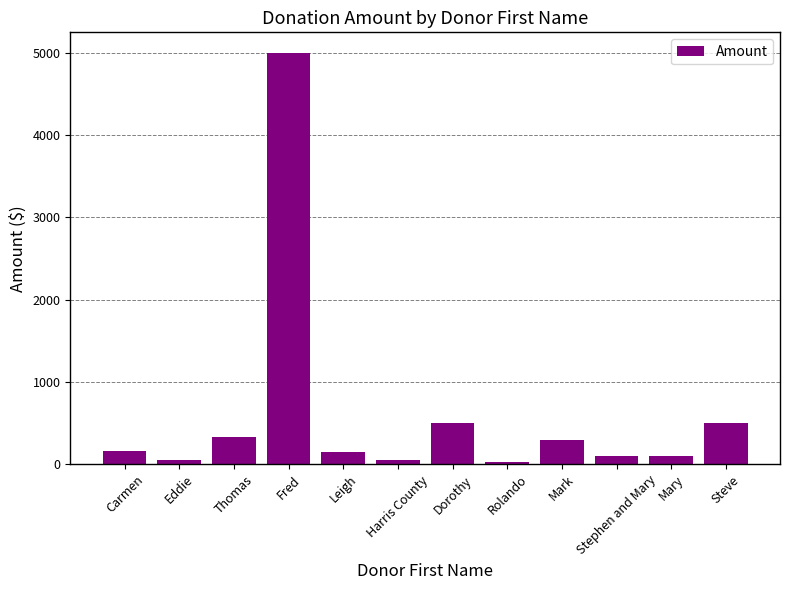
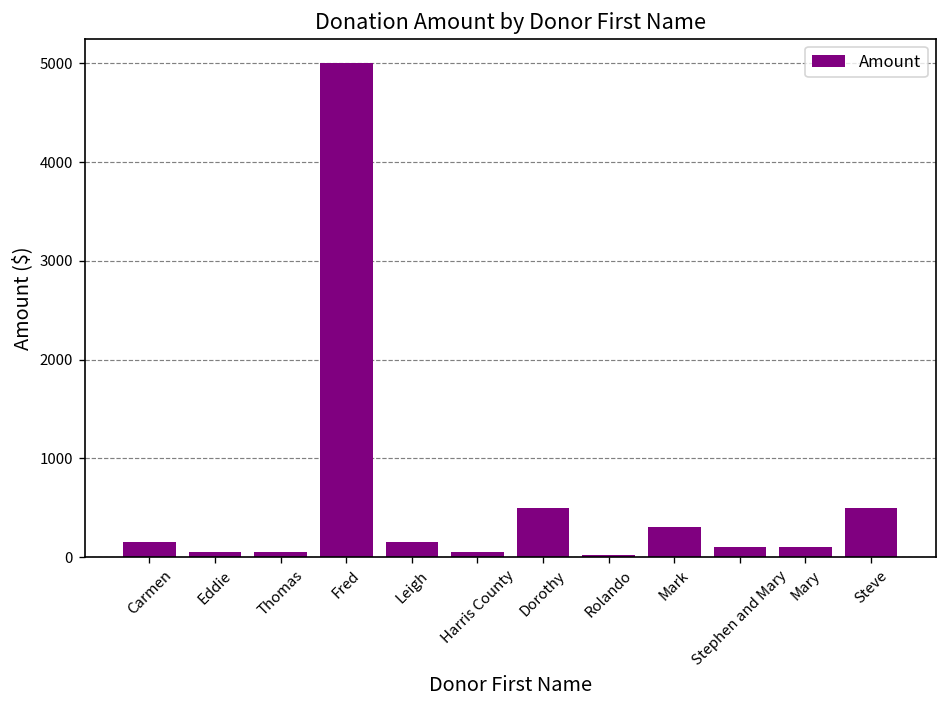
  {
    "Carmen": 200,
    "Eddie": 100,
-   "Thomas": 300,
+   "Thomas": 100,
    "Fred": 5000,
    "Leigh": 200,
    "Harris County": 100,
    "Dorothy": 500,
    "Mark": 300,
    "Stephen and Mary": 100,
    "Mary": 100,
    "Steve": 500
  }
